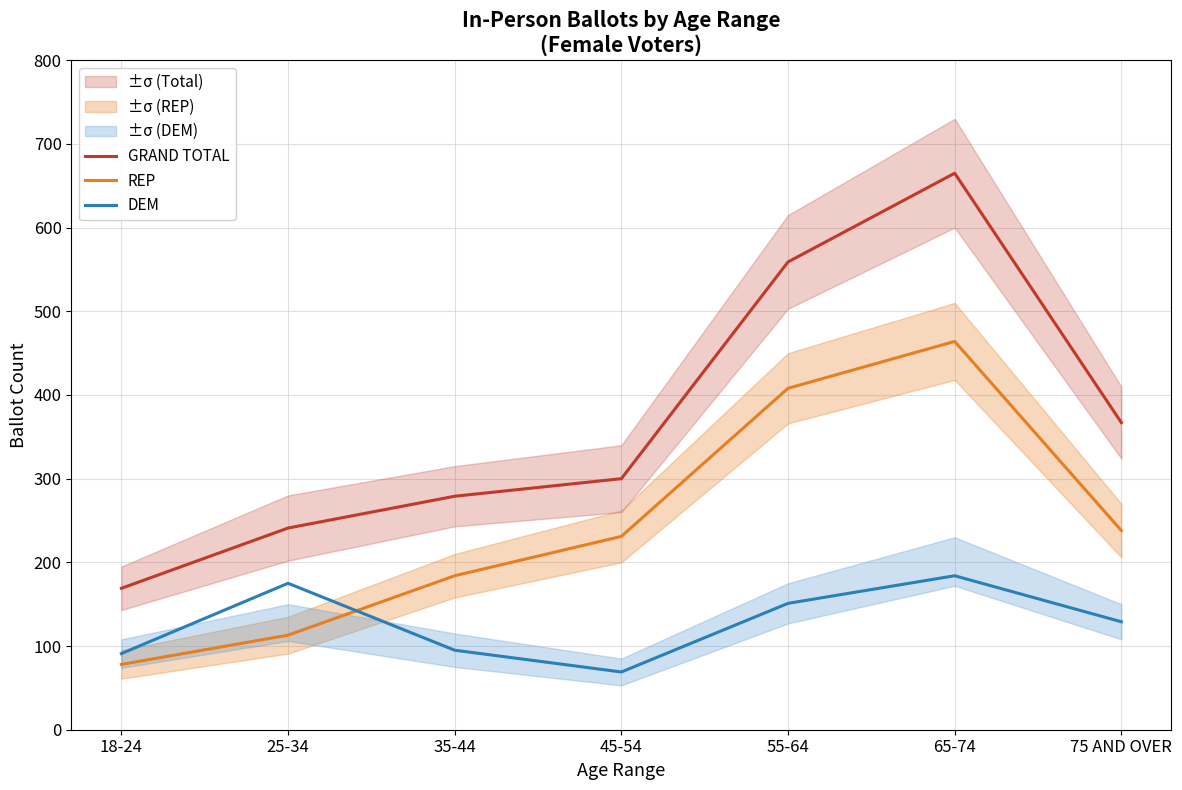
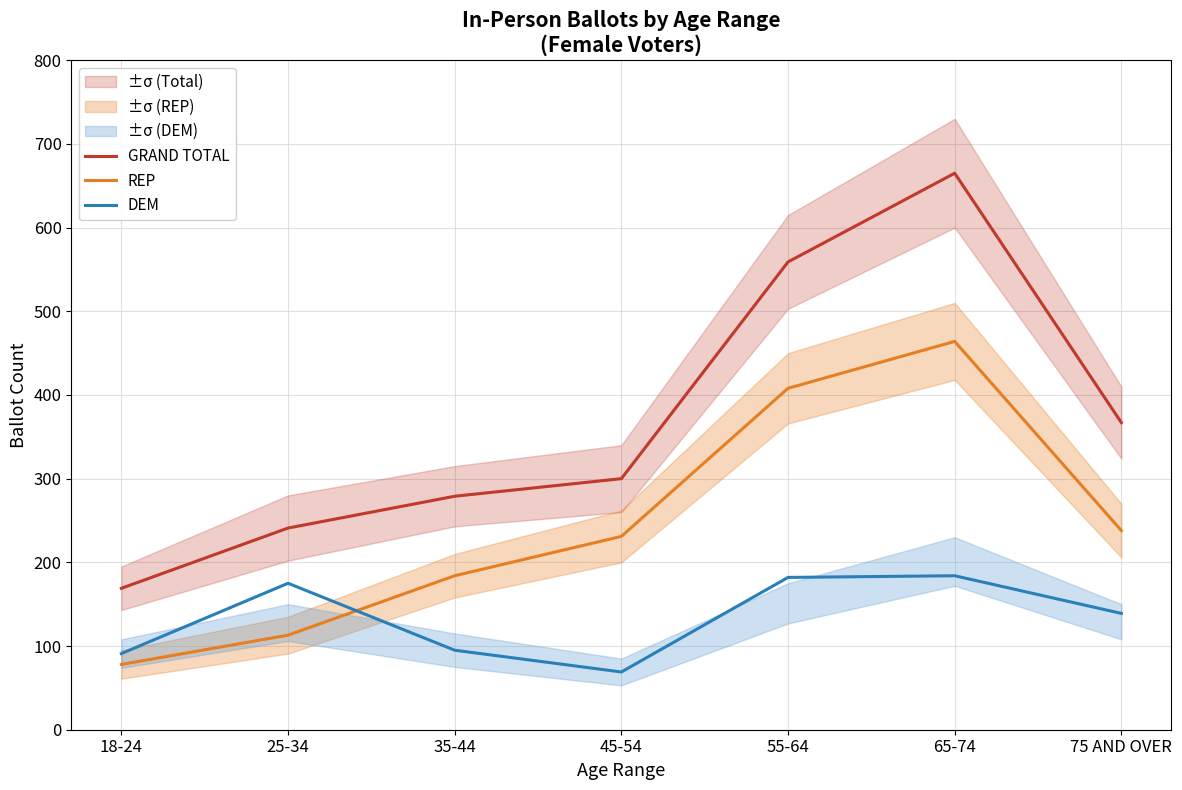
  {
    "DEM": {
      "18-24": 90,
      "25-34": 180,
      "35-44": 100,
      "45-54": 70,
-     "55-64": 150,
+     "55-64": 180,
      "65-74": 180,
-     "75 AND OVER": 130
+     "75 AND OVER": 140
    }
  }
